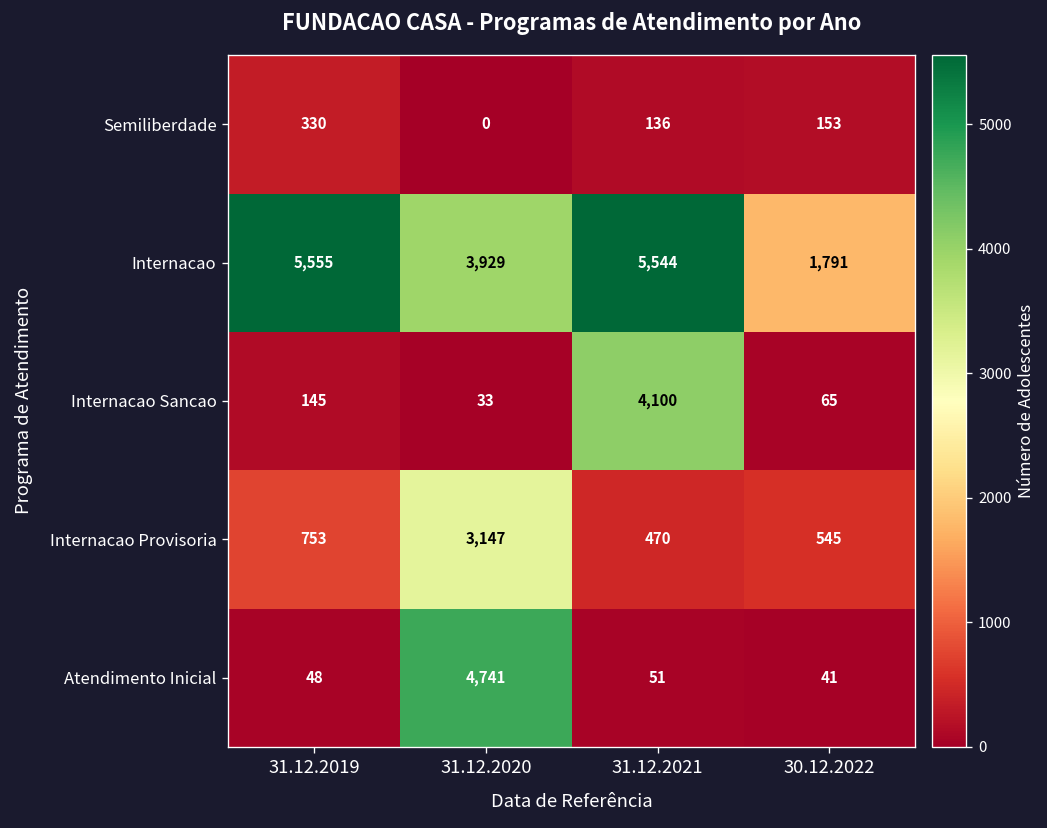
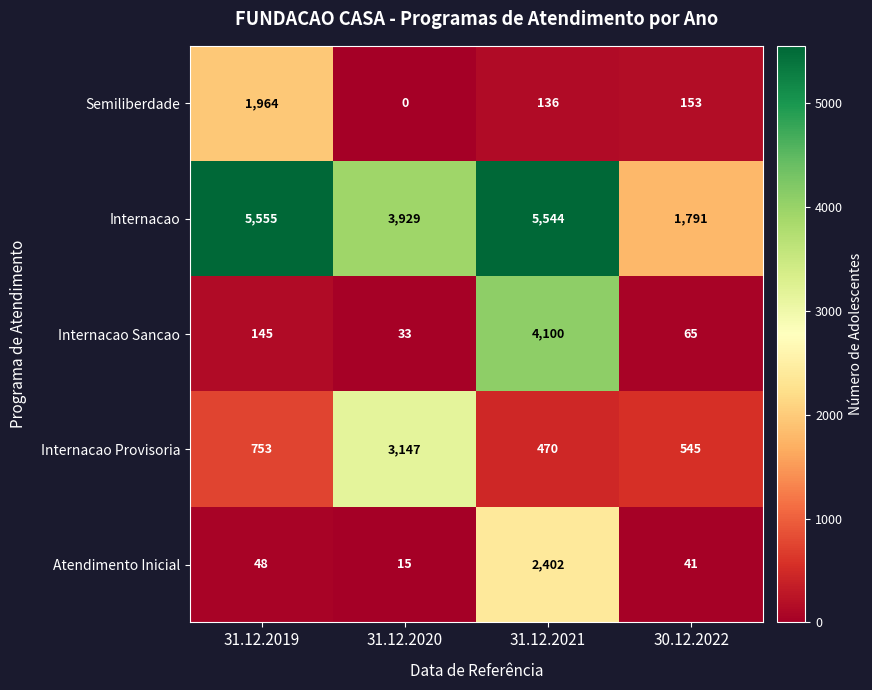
  {
    "Semiliberdade": {
-     "31.12.2019": "330",
+     "31.12.2019": "1,964",
      "31.12.2020": "0",
      "31.12.2021": "136",
      "30.12.2022": "153"
    },
    "Internacao": {
      "31.12.2019": "5,555",
      "31.12.2020": "3,929",
      "31.12.2021": "5,544",
      "30.12.2022": "1,791"
    },
    "Internacao Sancao": {
      "31.12.2019": "145",
      "31.12.2020": "33",
      "31.12.2021": "4,100",
      "30.12.2022": "65"
    },
    "Internacao Provisoria": {
      "31.12.2019": "753",
      "31.12.2020": "3,147",
      "31.12.2021": "470",
      "30.12.2022": "545"
    },
    "Atendimento Inicial": {
      "31.12.2019": "48",
-     "31.12.2020": "4,741",
-     "31.12.2021": "51",
+     "31.12.2020": "15",
+     "31.12.2021": "2,402",
      "30.12.2022": "41"
    }
  }
